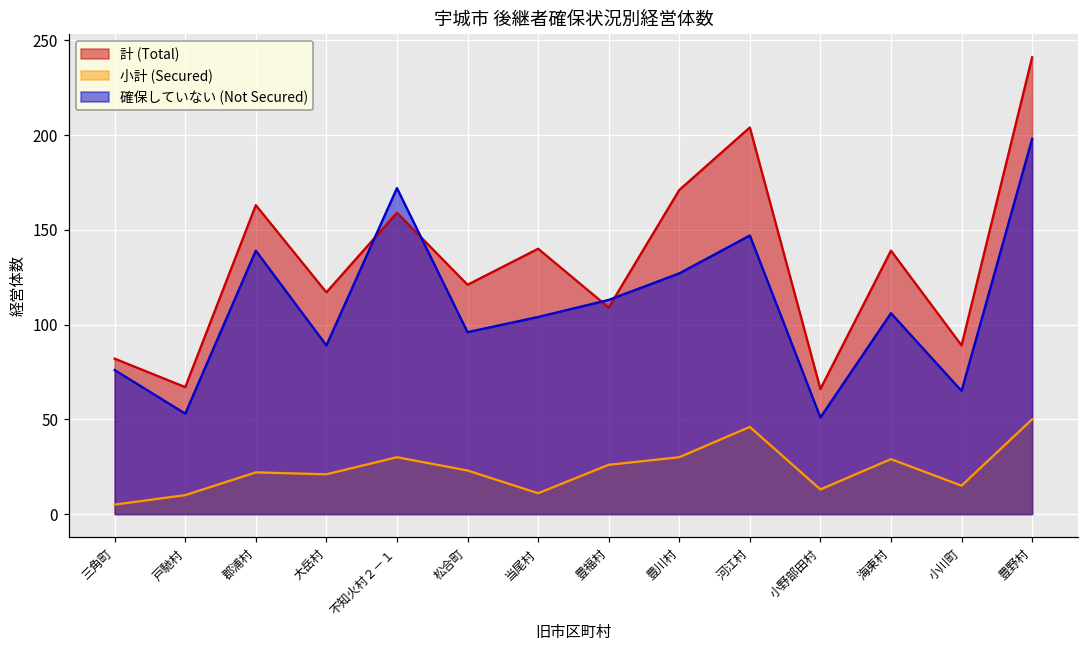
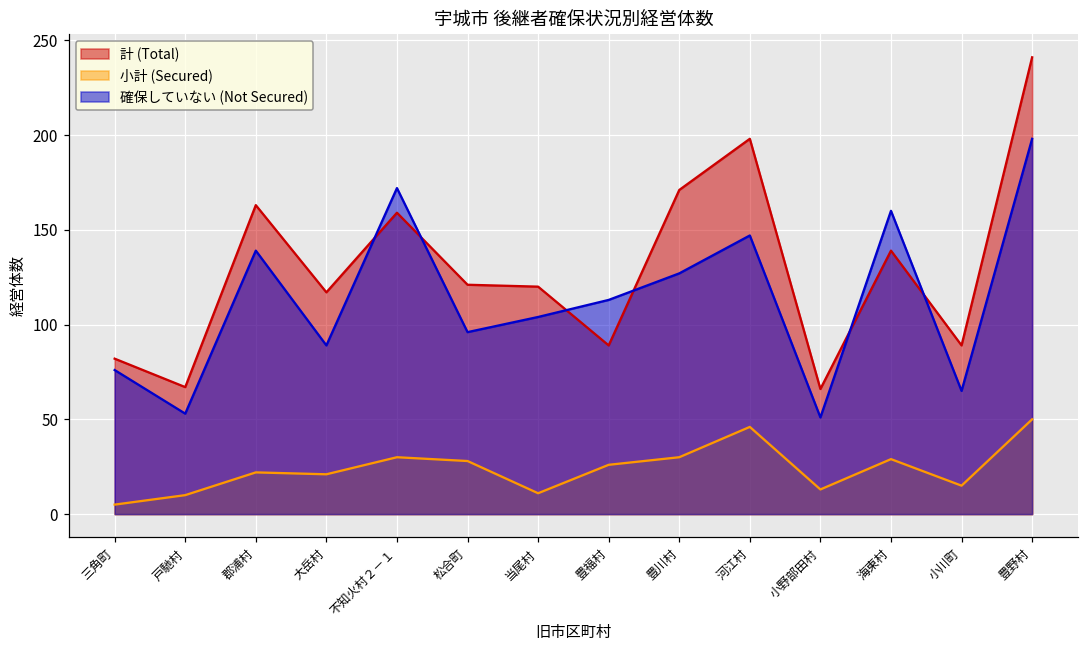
  {
    "計 (Total)": {
      "三角町": 82,
      "戸馳村": 67,
      "郡浦村": 163,
      "大岳村": 117,
      "不知火村２－１": 159,
      "松合町": 121,
-     "当尾村": 140,
-     "豊福村": 109,
+     "当尾村": 120,
+     "豊福村": 89,
      "豊川村": 171,
-     "河江村": 204,
+     "河江村": 198,
      "小野部田村": 66,
      "海東村": 139,
      "小川町": 89,
      "豊野村": 241
    },
    "小計 (Secured)": {
      "三角町": 5,
      "戸馳村": 10,
      "郡浦村": 22,
      "大岳村": 21,
      "不知火村２－１": 30,
-     "松合町": 23,
+     "松合町": 28,
      "当尾村": 11,
      "豊福村": 26,
      "豊川村": 30,
      "河江村": 46,
      "小野部田村": 13,
      "海東村": 29,
      "小川町": 15,
      "豊野村": 50
    },
    "確保していない (Not Secured)": {
      "三角町": 76,
      "戸馳村": 53,
      "郡浦村": 139,
      "大岳村": 89,
      "不知火村２－１": 172,
      "松合町": 96,
      "当尾村": 104,
      "豊福村": 113,
      "豊川村": 127,
      "河江村": 147,
      "小野部田村": 51,
-     "海東村": 106,
+     "海東村": 160,
      "小川町": 65,
      "豊野村": 198
    }
  }
